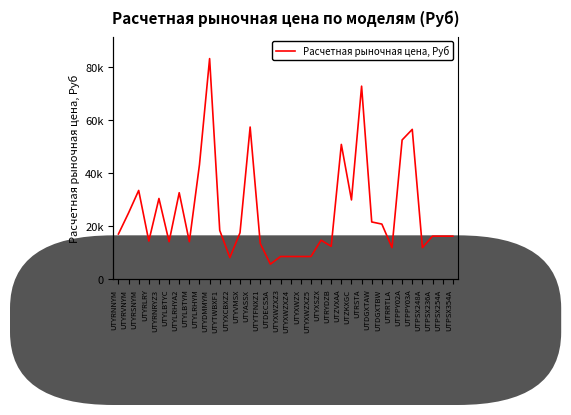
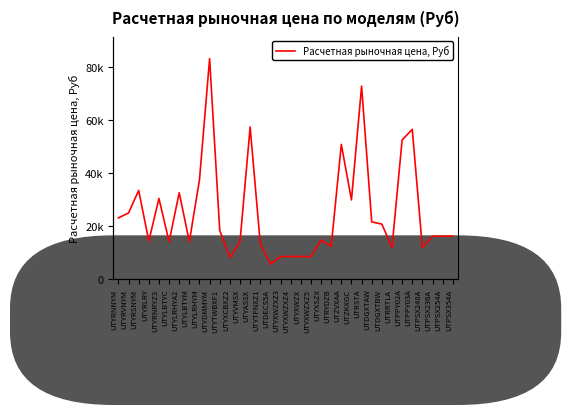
  {
-   "UTYRNNYM": 17000,
+   "UTYRNNYM": 23000,
    "UTYRVNYM": 25000,
    "UTYRSNYM": 33000,
    "UTYRLRY": 14000,
    "UTYRNRYZ3": 30000,
    "UTYLBTYC": 14000,
    "UTYLRHYA2": 33000,
    "UTYLBTYM": 14000,
-   "UTYLRHYM": 43000,
+   "UTYLRHYM": 37000,
    "UTYDMMYM": 83000,
    "UTYTWBXF1": 18000,
    "UTYXCBXZ2": 8000,
-   "UTYVMSX": 17000,
+   "UTYVMSX": 14000,
    "UTYASSX": 57000,
    "UTYTFNXZ1": 13000,
    "UTDECS5A": 6000,
    "UTYXWZXZ3": 8000,
    "UTYXWZXZ4": 8000,
    "UTYXWZX": 8000,
    "UTYXWZXZ5": 8000,
    "UTYXSZX": 15000,
    "UTRYDZB": 12000,
    "UTZVXAA": 51000,
    "UTZKXGC": 30000,
    "UTRSTA": 73000,
    "UTDGXTAW": 22000,
    "UTDGXTBW": 21000,
    "UTRRTLA": 12000,
    "UTPPY02A": 52000,
    "UTPPY03A": 56000,
    "UTPSX248A": 12000,
    "UTPSX236A": 16000,
    "UTPSX254A": 16000,
    "UTPSX354A": 16000
  }
